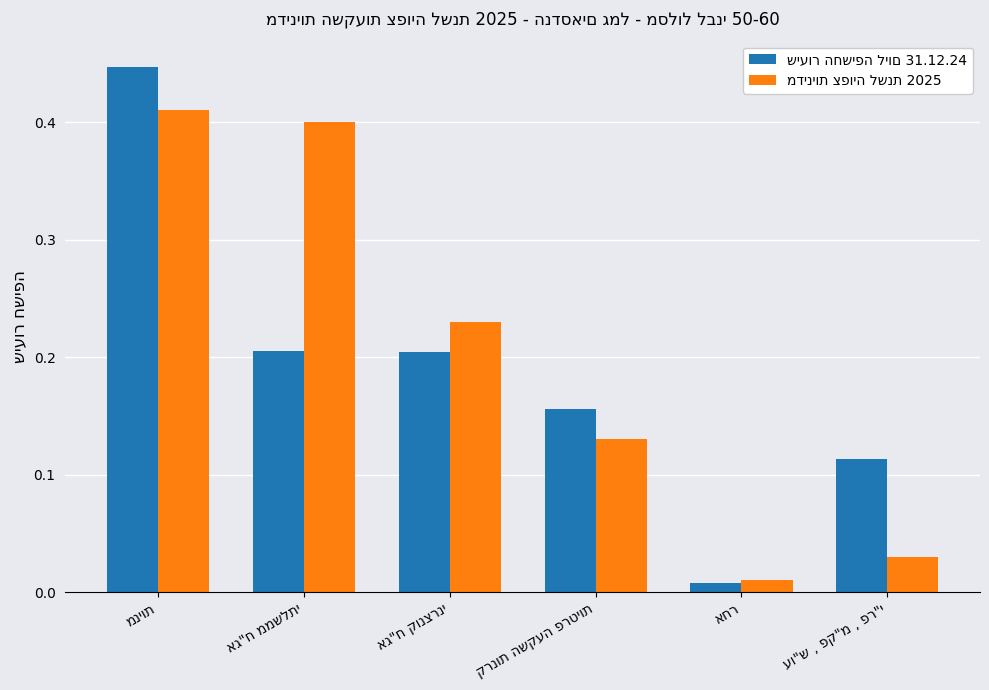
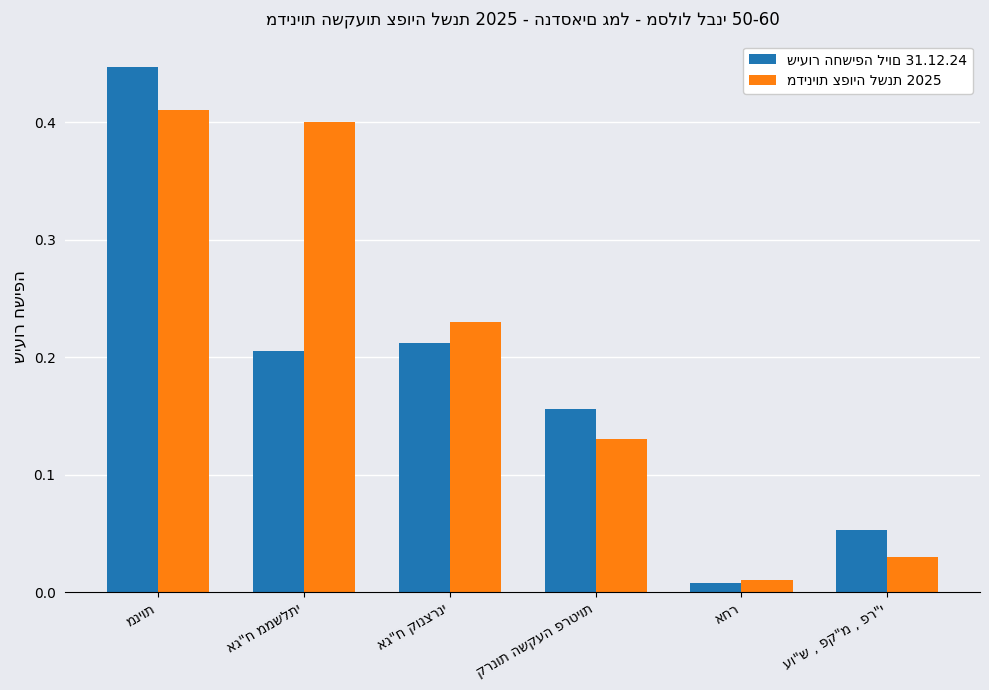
  {
    "שיעור החשיפה ליום 31.12.24": {
      "מניות": 0.447,
      "אג\"ח ממשלתי": 0.205,
-     "אג\"ח קונצרני": 0.204,
+     "אג\"ח קונצרני": 0.212,
      "קרנות השקעה פרטיות": 0.156,
      "אחר": 0.008,
-     "עו\"ש , פק\"מ , פר\"י": 0.113
+     "עו\"ש , פק\"מ , פר\"י": 0.053
    },
    "מדיניות צפויה לשנת 2025": {
      "מניות": 0.410,
      "אג\"ח ממשלתי": 0.400,
      "אג\"ח קונצרני": 0.230,
      "קרנות השקעה פרטיות": 0.130,
      "אחר": 0.010,
      "עו\"ש , פק\"מ , פר\"י": 0.030
    }
  }
